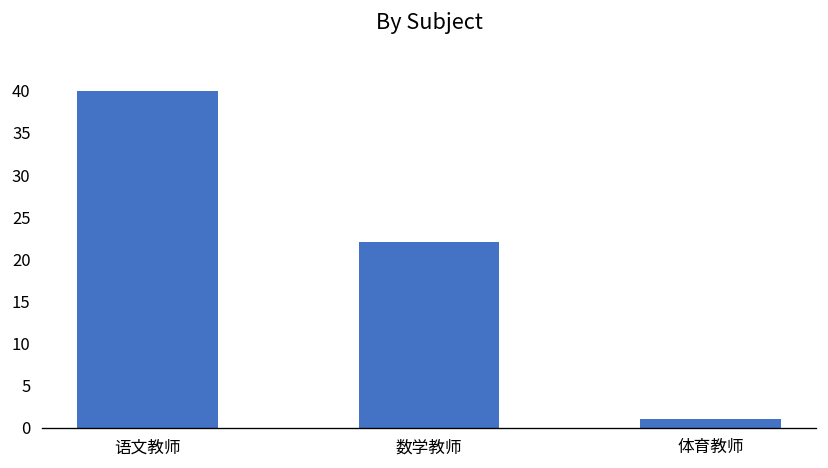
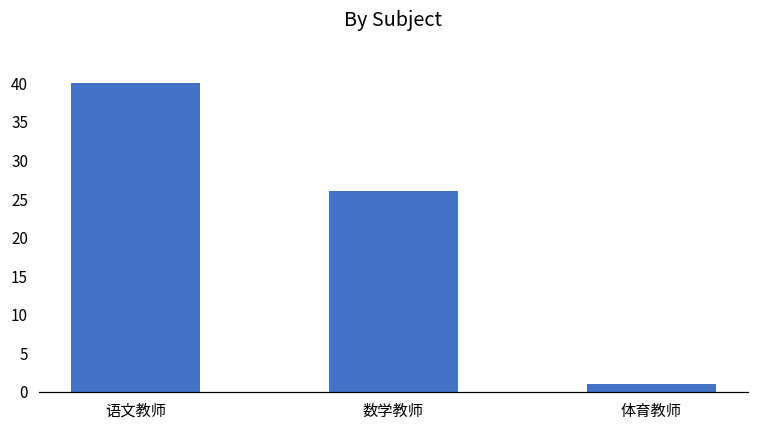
  {
    "语文教师": 40,
-   "数学教师": 22,
+   "数学教师": 26,
    "体育教师": 1
  }
